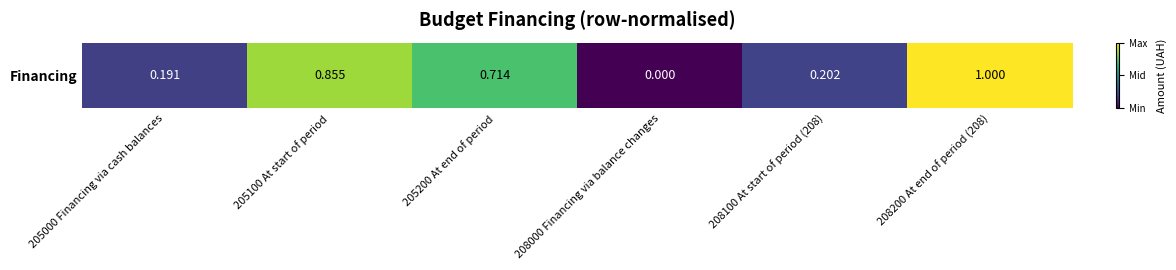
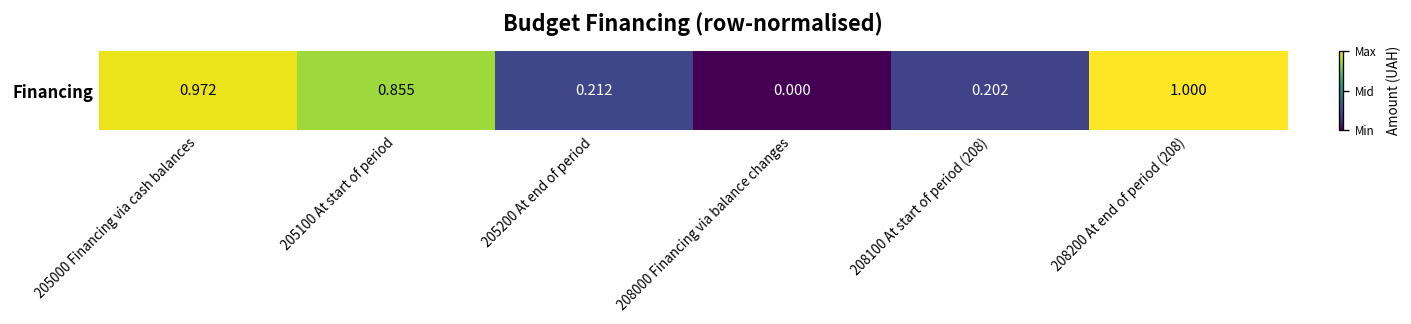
  {
    "Financing": {
-     "205000 Financing via cash balances": 0.191,
+     "205000 Financing via cash balances": 0.972,
      "205100 At start of period": 0.855,
-     "205200 At end of period": 0.714,
+     "205200 At end of period": 0.212,
      "208000 Financing via balance changes": 0.000,
      "208100 At start of period (208)": 0.202,
      "208200 At end of period (208)": 1.000
    }
  }
